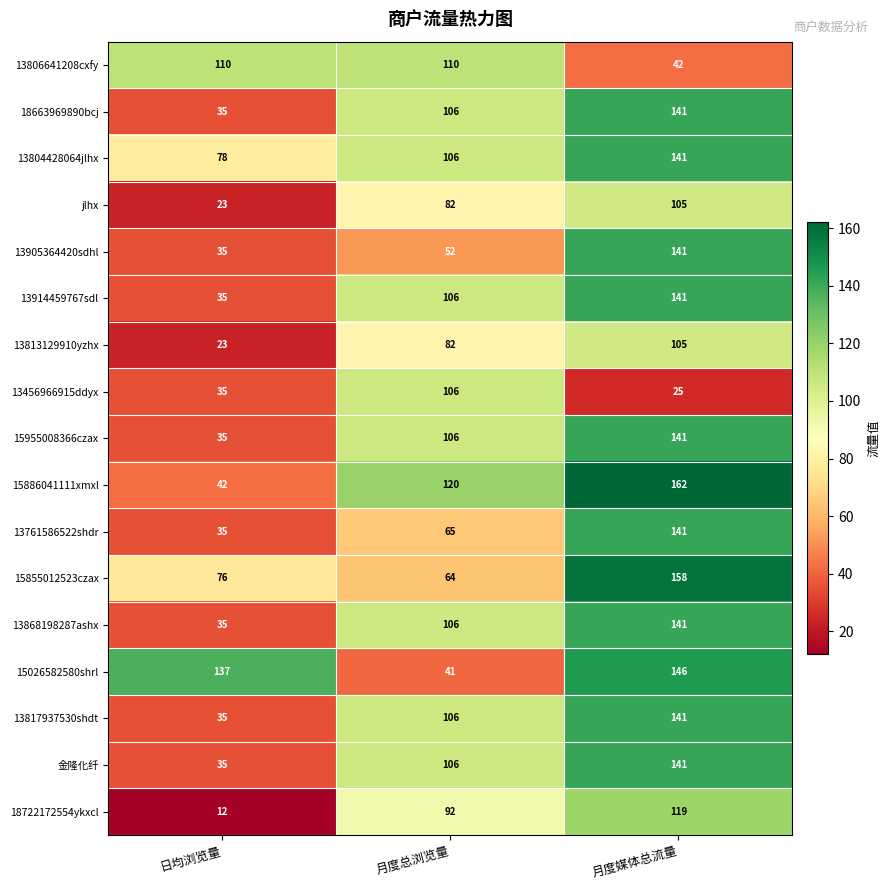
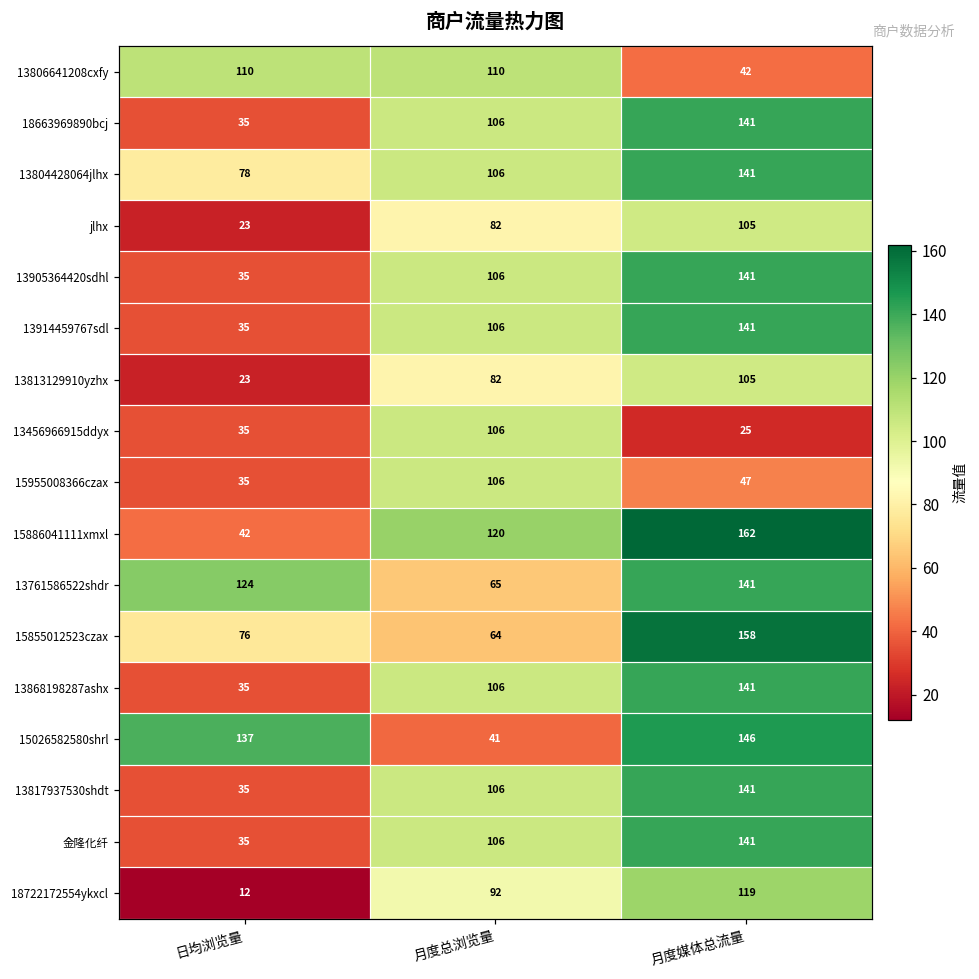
  {
    "13806641208cxfy": {
      "日均浏览量": 110,
      "月度总浏览量": 110,
      "月度媒体总流量": 42
    },
    "18663969890bcj": {
      "日均浏览量": 35,
      "月度总浏览量": 106,
      "月度媒体总流量": 141
    },
    "13804428064jlhx": {
      "日均浏览量": 78,
      "月度总浏览量": 106,
      "月度媒体总流量": 141
    },
    "jlhx": {
      "日均浏览量": 23,
      "月度总浏览量": 82,
      "月度媒体总流量": 105
    },
    "13905364420sdhl": {
      "日均浏览量": 35,
-     "月度总浏览量": 52,
+     "月度总浏览量": 106,
      "月度媒体总流量": 141
    },
    "13914459767sdl": {
      "日均浏览量": 35,
      "月度总浏览量": 106,
      "月度媒体总流量": 141
    },
    "13813129910yzhx": {
      "日均浏览量": 23,
      "月度总浏览量": 82,
      "月度媒体总流量": 105
    },
    "13456966915ddyx": {
      "日均浏览量": 35,
      "月度总浏览量": 106,
      "月度媒体总流量": 25
    },
    "15955008366czax": {
      "日均浏览量": 35,
      "月度总浏览量": 106,
-     "月度媒体总流量": 141
+     "月度媒体总流量": 47
    },
    "15886041111xmxl": {
      "日均浏览量": 42,
      "月度总浏览量": 120,
      "月度媒体总流量": 162
    },
    "13761586522shdr": {
-     "日均浏览量": 35,
+     "日均浏览量": 124,
      "月度总浏览量": 65,
      "月度媒体总流量": 141
    },
    "15855012523czax": {
      "日均浏览量": 76,
      "月度总浏览量": 64,
      "月度媒体总流量": 158
    },
    "13868198287ashx": {
      "日均浏览量": 35,
      "月度总浏览量": 106,
      "月度媒体总流量": 141
    },
    "15026582580shrl": {
      "日均浏览量": 137,
      "月度总浏览量": 41,
      "月度媒体总流量": 146
    },
    "13817937530shdt": {
      "日均浏览量": 35,
      "月度总浏览量": 106,
      "月度媒体总流量": 141
    },
    "金隆化纤": {
      "日均浏览量": 35,
      "月度总浏览量": 106,
      "月度媒体总流量": 141
    },
    "18722172554ykxcl": {
      "日均浏览量": 12,
      "月度总浏览量": 92,
      "月度媒体总流量": 119
    }
  }
